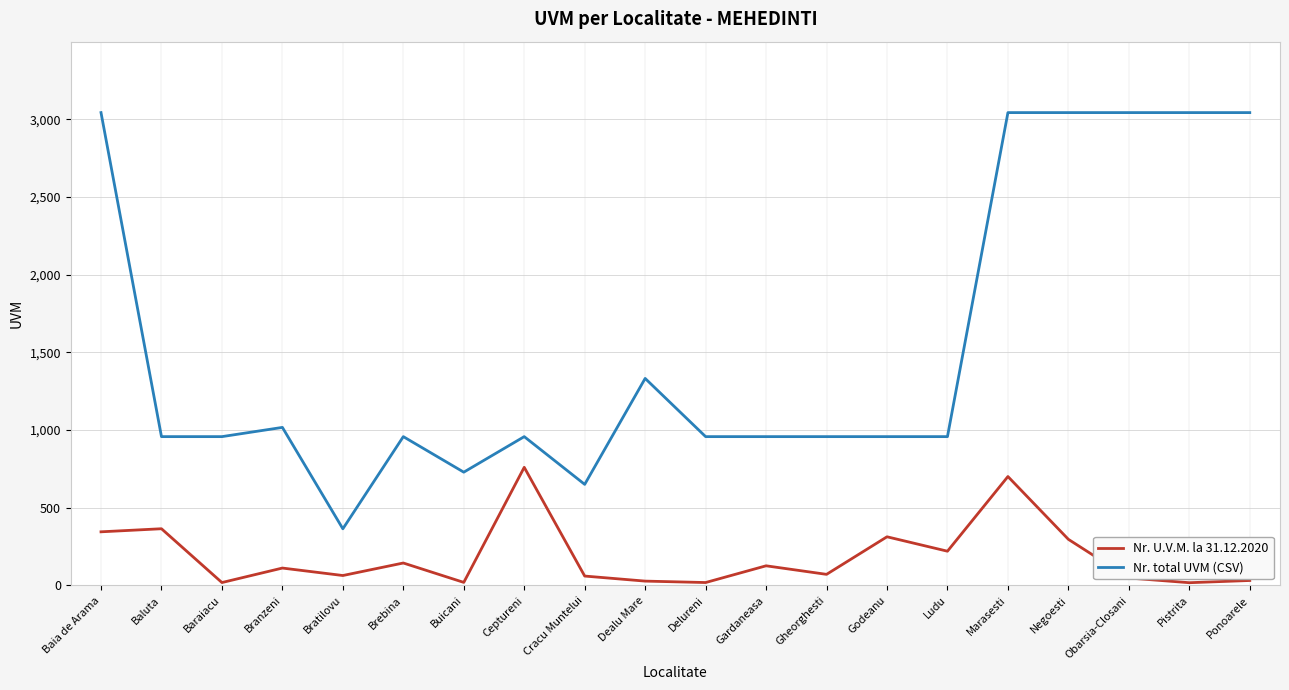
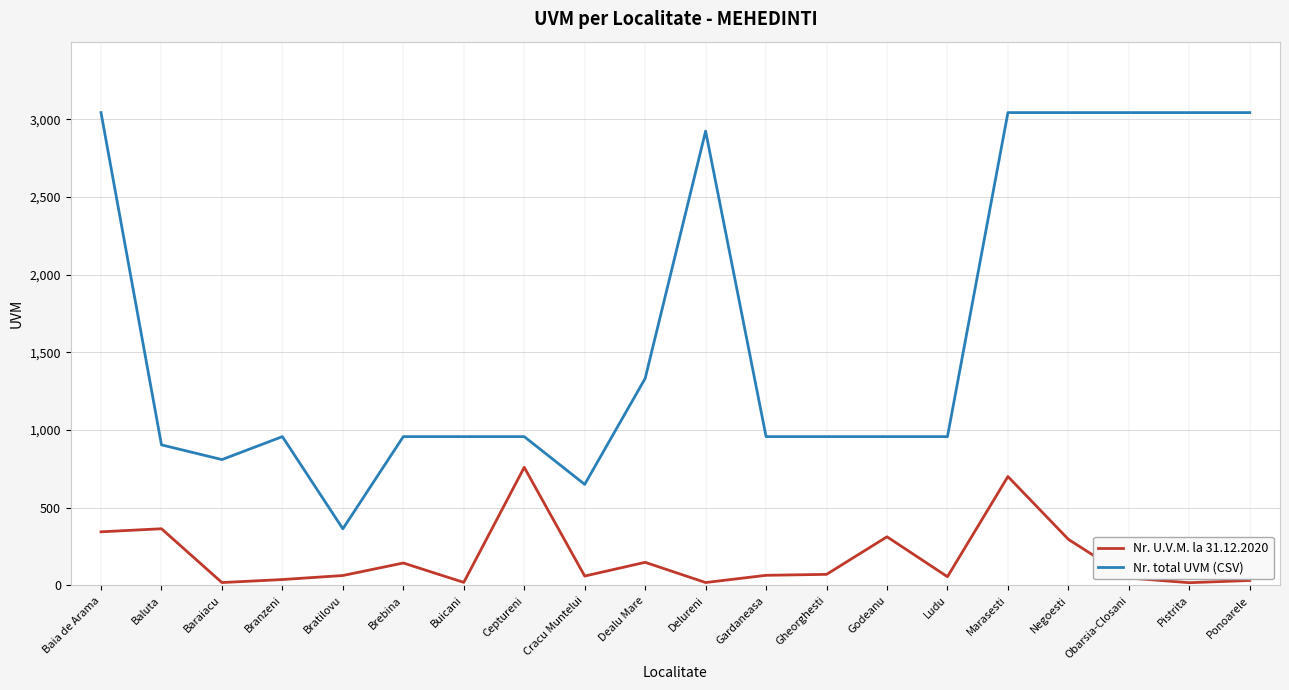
  {
    "Nr. U.V.M. la 31.12.2020": {
      "Baia de Arama": "350",
      "Baluta": "370",
      "Baraiacu": "20",
-     "Branzeni": "110",
+     "Branzeni": "40",
      "Bratilovu": "60",
      "Brebina": "140",
      "Buicani": "20",
      "Ceptureni": "760",
      "Cracu Muntelui": "60",
-     "Dealu Mare": "30",
+     "Dealu Mare": "150",
      "Delureni": "20",
-     "Gardaneasa": "130",
+     "Gardaneasa": "70",
      "Gheorghesti": "70",
      "Godeanu": "310",
-     "Ludu": "220",
+     "Ludu": "60",
      "Marasesti": "700",
      "Negoesti": "300",
      "Pistrita": "20",
      "Ponoarele": "30"
    },
    "Nr. total UVM (CSV)": {
      "Baia de Arama": "3,040",
-     "Baluta": "960",
-     "Baraiacu": "960",
-     "Branzeni": "1,020",
+     "Baluta": "900",
+     "Baraiacu": "810",
+     "Branzeni": "960",
      "Bratilovu": "360",
      "Brebina": "960",
-     "Buicani": "730",
+     "Buicani": "960",
      "Ceptureni": "960",
      "Cracu Muntelui": "650",
      "Dealu Mare": "1,330",
-     "Delureni": "960",
+     "Delureni": "2,920",
      "Gardaneasa": "960",
      "Gheorghesti": "960",
      "Godeanu": "960",
      "Ludu": "960",
      "Marasesti": "3,040",
      "Negoesti": "3,040",
      "Obarsia-Closani": "3,040",
      "Pistrita": "3,040",
      "Ponoarele": "3,040"
    }
  }
